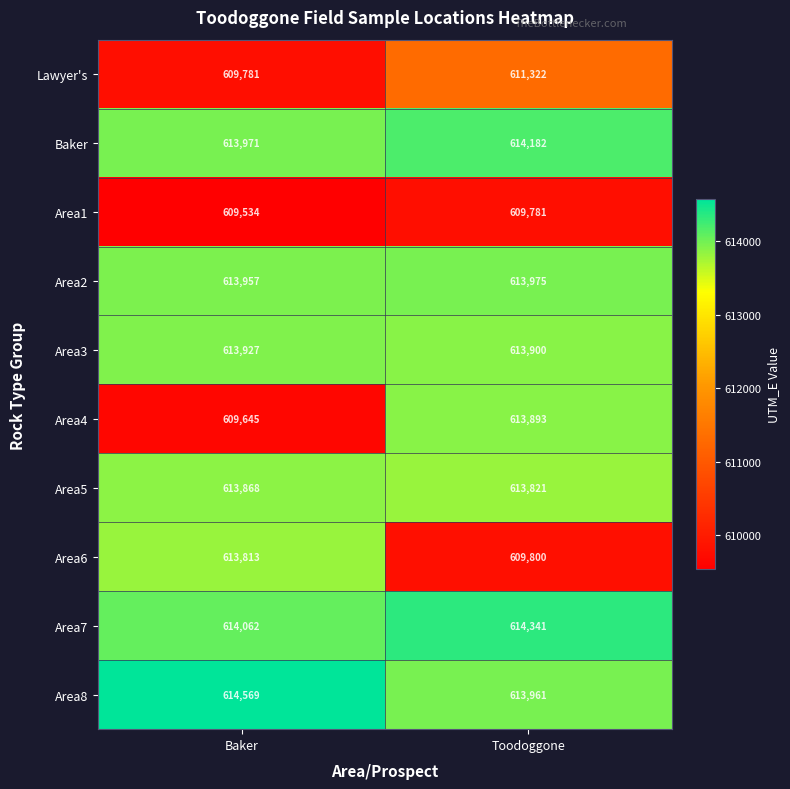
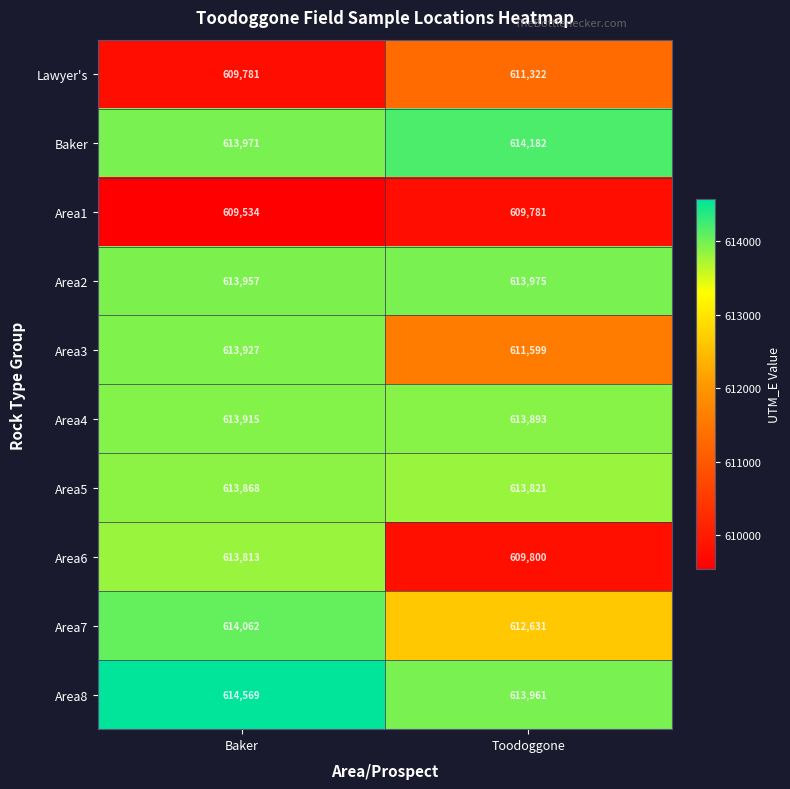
  {
    "Lawyer's": {
      "Baker": "609,781",
      "Toodoggone": "611,322"
    },
    "Baker": {
      "Baker": "613,971",
      "Toodoggone": "614,182"
    },
    "Area1": {
      "Baker": "609,534",
      "Toodoggone": "609,781"
    },
    "Area2": {
      "Baker": "613,957",
      "Toodoggone": "613,975"
    },
    "Area3": {
      "Baker": "613,927",
-     "Toodoggone": "613,900"
+     "Toodoggone": "611,599"
    },
    "Area4": {
-     "Baker": "609,645",
+     "Baker": "613,915",
      "Toodoggone": "613,893"
    },
    "Area5": {
      "Baker": "613,868",
      "Toodoggone": "613,821"
    },
    "Area6": {
      "Baker": "613,813",
      "Toodoggone": "609,800"
    },
    "Area7": {
      "Baker": "614,062",
-     "Toodoggone": "614,341"
+     "Toodoggone": "612,631"
    },
    "Area8": {
      "Baker": "614,569",
      "Toodoggone": "613,961"
    }
  }
